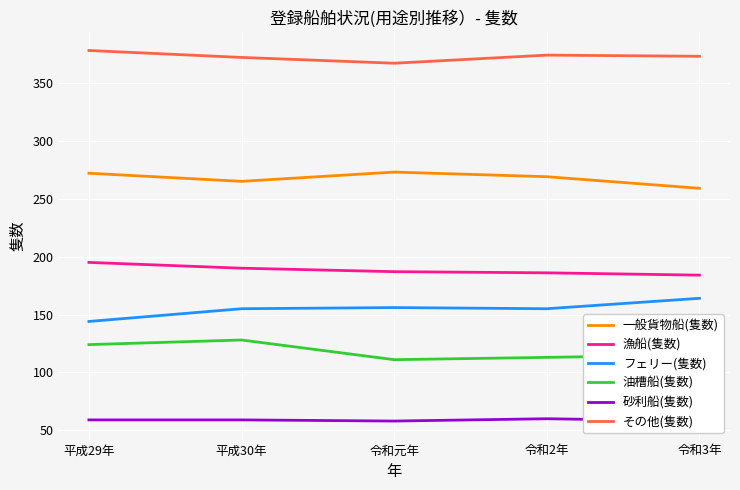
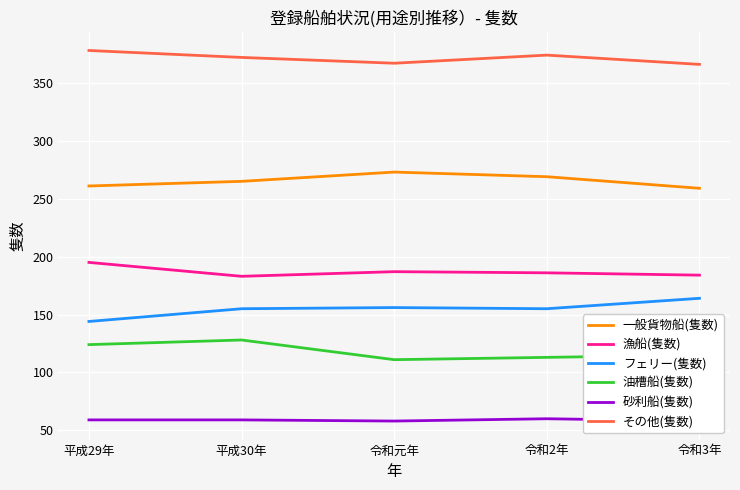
  {
    "一般貨物船(隻数)": {
-     "平成29年": 272,
+     "平成29年": 261,
      "平成30年": 265,
      "令和元年": 273,
      "令和2年": 269,
      "令和3年": 259
    },
    "漁船(隻数)": {
      "平成29年": 195,
-     "平成30年": 190,
+     "平成30年": 183,
      "令和元年": 187,
      "令和2年": 186,
      "令和3年": 184
    },
    "フェリー(隻数)": {
      "平成29年": 144,
      "平成30年": 155,
      "令和元年": 156,
      "令和2年": 155,
      "令和3年": 164
    },
    "油槽船(隻数)": {
      "平成29年": 124,
      "平成30年": 128,
      "令和元年": 111,
      "令和2年": 113
    },
    "砂利船(隻数)": {
      "平成29年": 59,
      "平成30年": 59,
      "令和元年": 58,
      "令和2年": 60
    },
    "その他(隻数)": {
      "平成29年": 378,
      "平成30年": 372,
      "令和元年": 367,
      "令和2年": 374,
-     "令和3年": 373
+     "令和3年": 366
    }
  }
